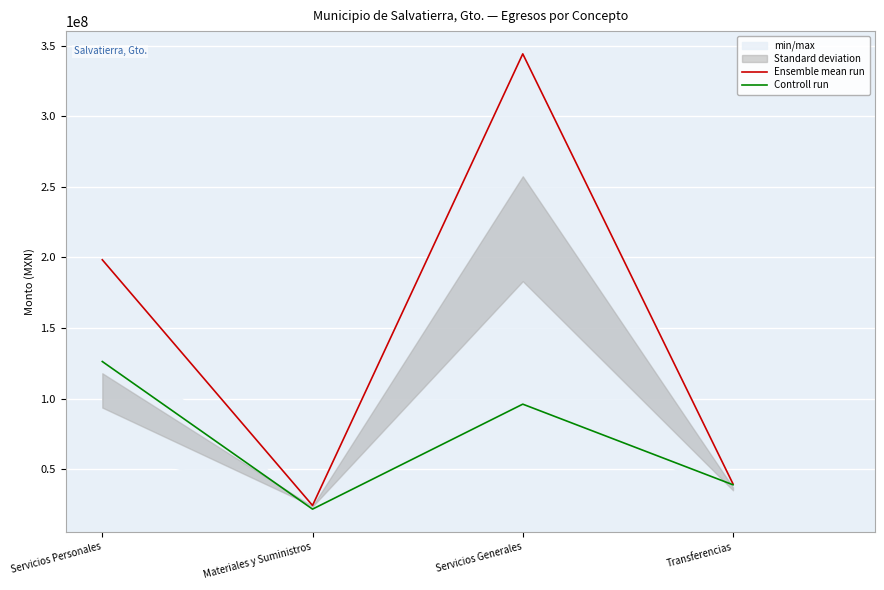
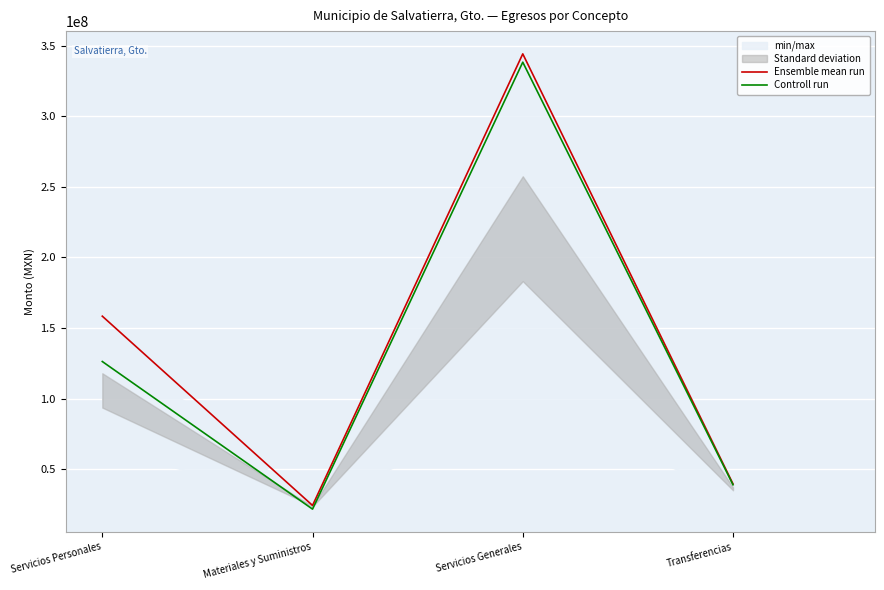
  {
    "Ensemble mean run": {
-     "Servicios Personales": 198000000
+     "Servicios Personales": 158000000
    },
    "Controll run": {
      "Servicios Personales": 126000000,
      "Materiales y Suministros": 22000000,
-     "Servicios Generales": 96000000
+     "Servicios Generales": 338000000
    }
  }
